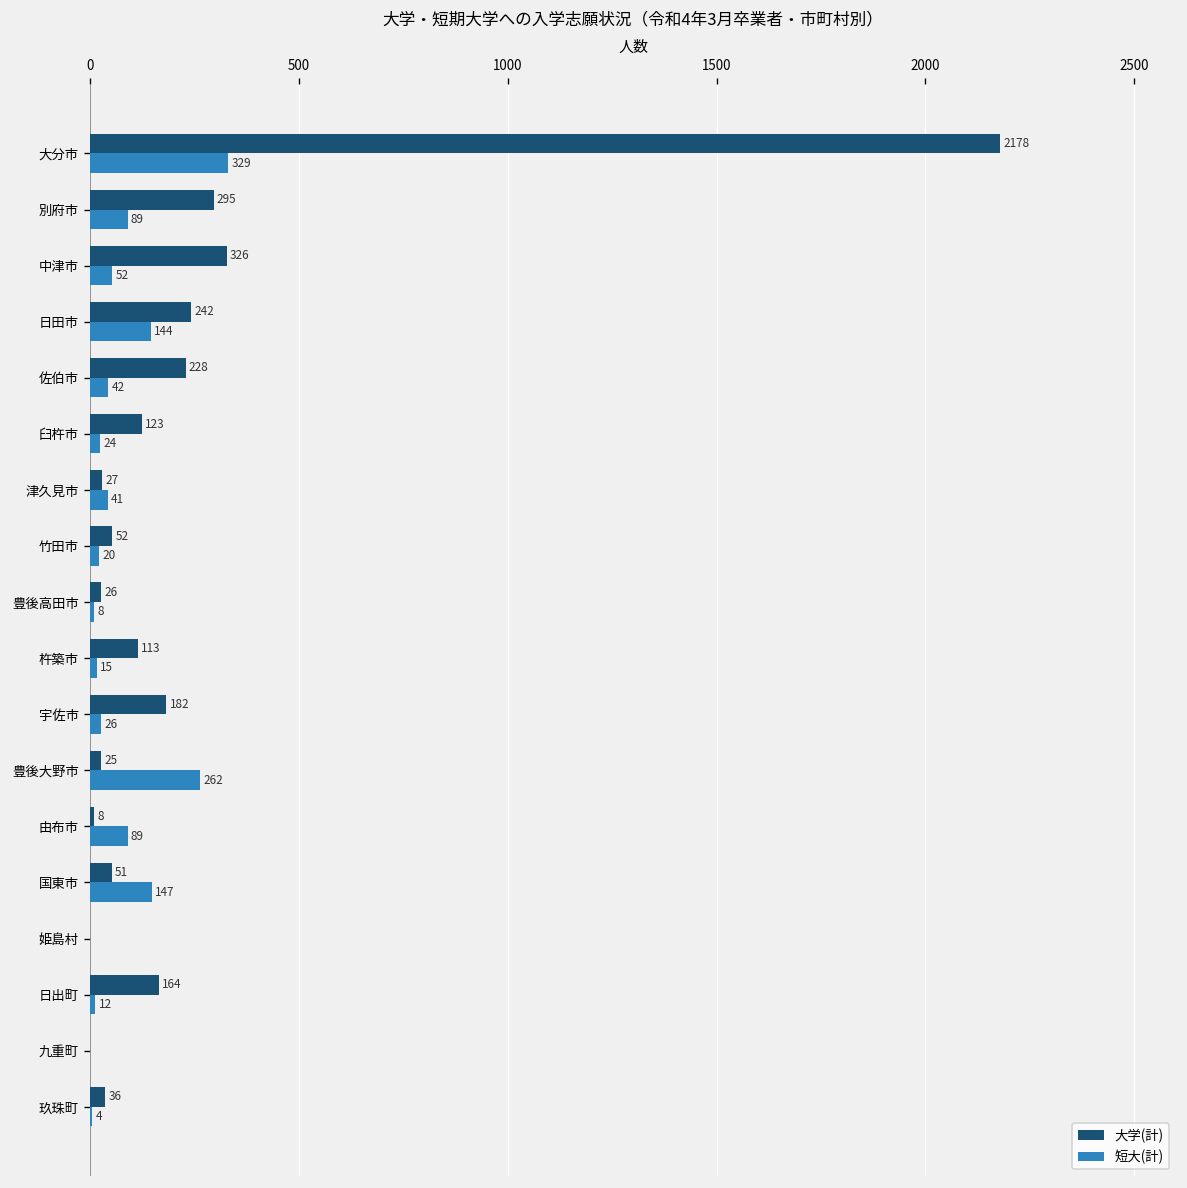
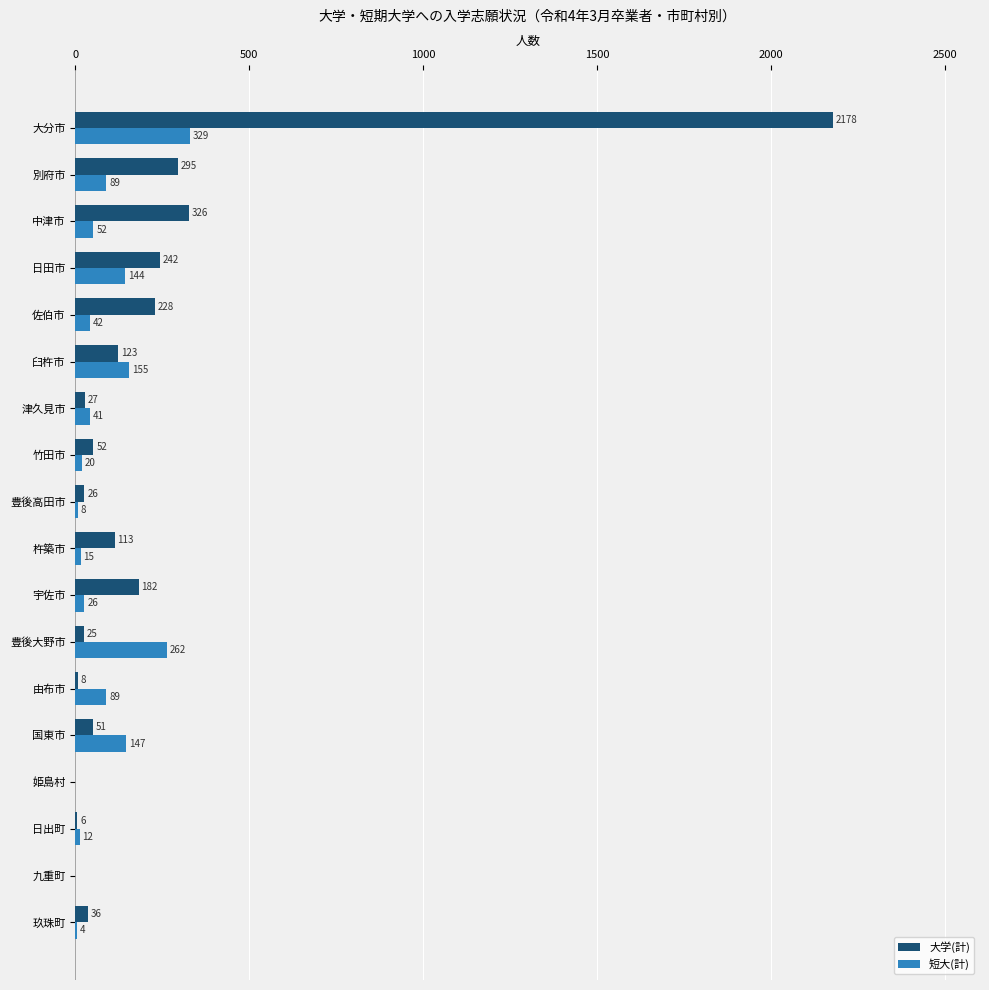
  {
    "大学(計)": {
      "大分市": 2178,
      "別府市": 295,
      "中津市": 326,
      "日田市": 242,
      "佐伯市": 228,
      "臼杵市": 123,
      "津久見市": 27,
      "竹田市": 52,
      "豊後高田市": 26,
      "杵築市": 113,
      "宇佐市": 182,
      "豊後大野市": 25,
      "由布市": 8,
      "国東市": 51,
-     "日出町": 164,
+     "日出町": 6,
      "玖珠町": 36
    },
    "短大(計)": {
      "大分市": 329,
      "別府市": 89,
      "中津市": 52,
      "日田市": 144,
      "佐伯市": 42,
-     "臼杵市": 24,
+     "臼杵市": 155,
      "津久見市": 41,
      "竹田市": 20,
      "豊後高田市": 8,
      "杵築市": 15,
      "宇佐市": 26,
      "豊後大野市": 262,
      "由布市": 89,
      "国東市": 147,
      "日出町": 12,
      "玖珠町": 4
    }
  }
